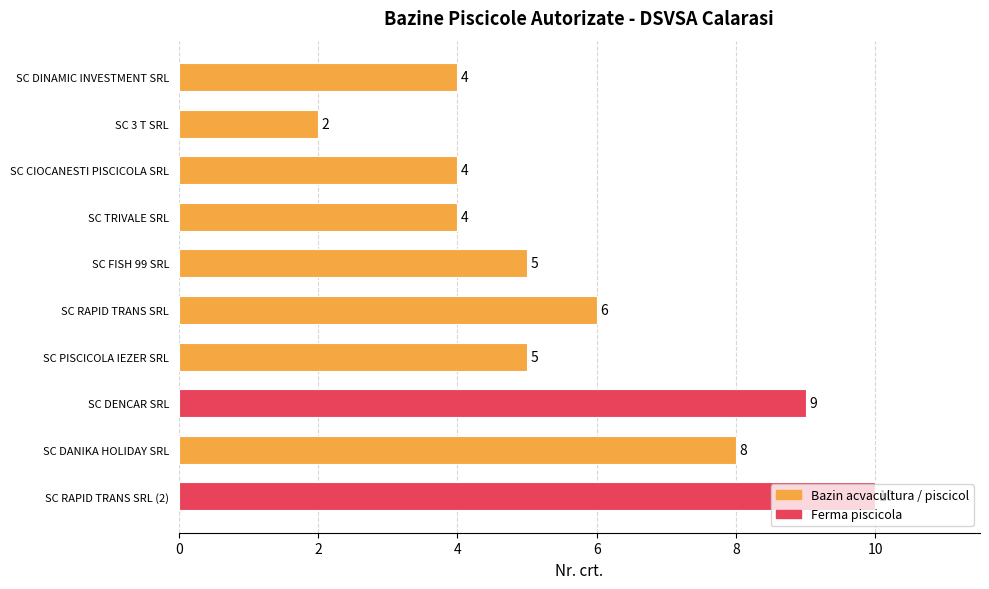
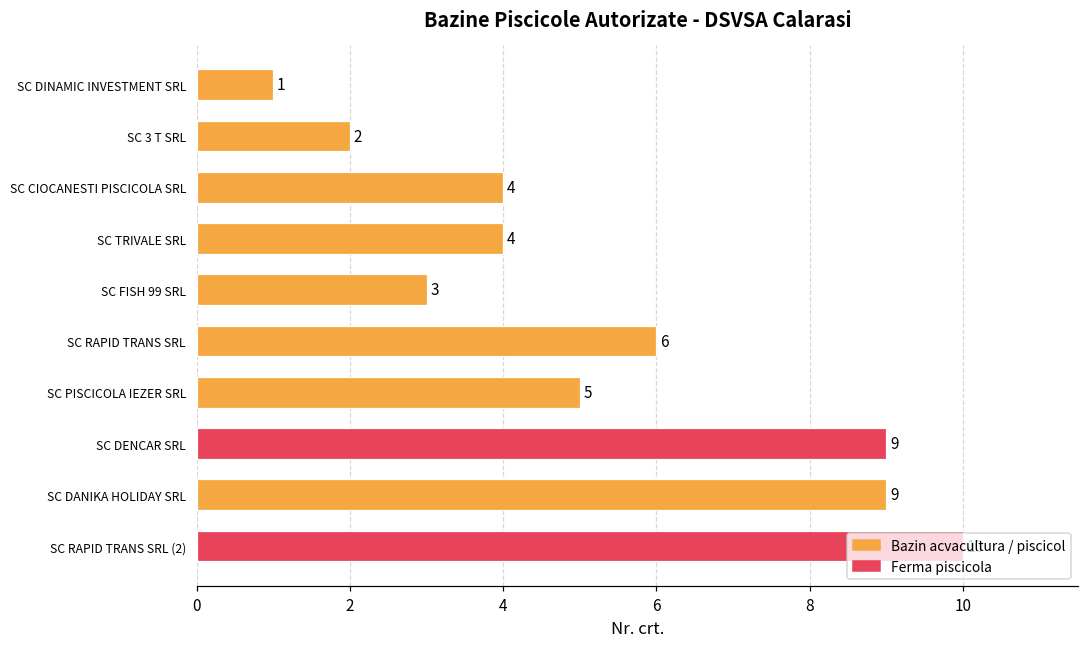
  {
-   "SC DINAMIC INVESTMENT SRL": 4,
+   "SC DINAMIC INVESTMENT SRL": 1,
    "SC 3 T SRL": 2,
    "SC CIOCANESTI PISCICOLA SRL": 4,
    "SC TRIVALE SRL": 4,
-   "SC FISH 99 SRL": 5,
+   "SC FISH 99 SRL": 3,
    "SC RAPID TRANS SRL": 6,
    "SC PISCICOLA IEZER SRL": 5,
    "SC DENCAR SRL": 9,
-   "SC DANIKA HOLIDAY SRL": 8
+   "SC DANIKA HOLIDAY SRL": 9
  }
